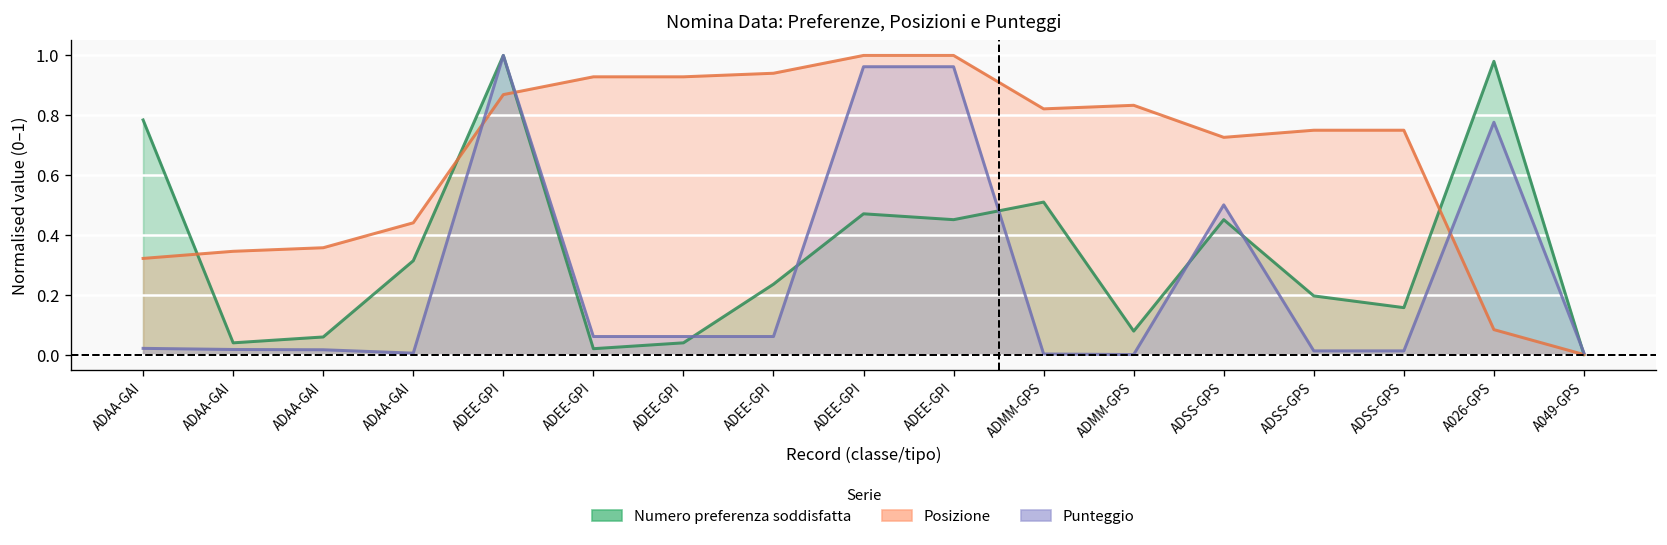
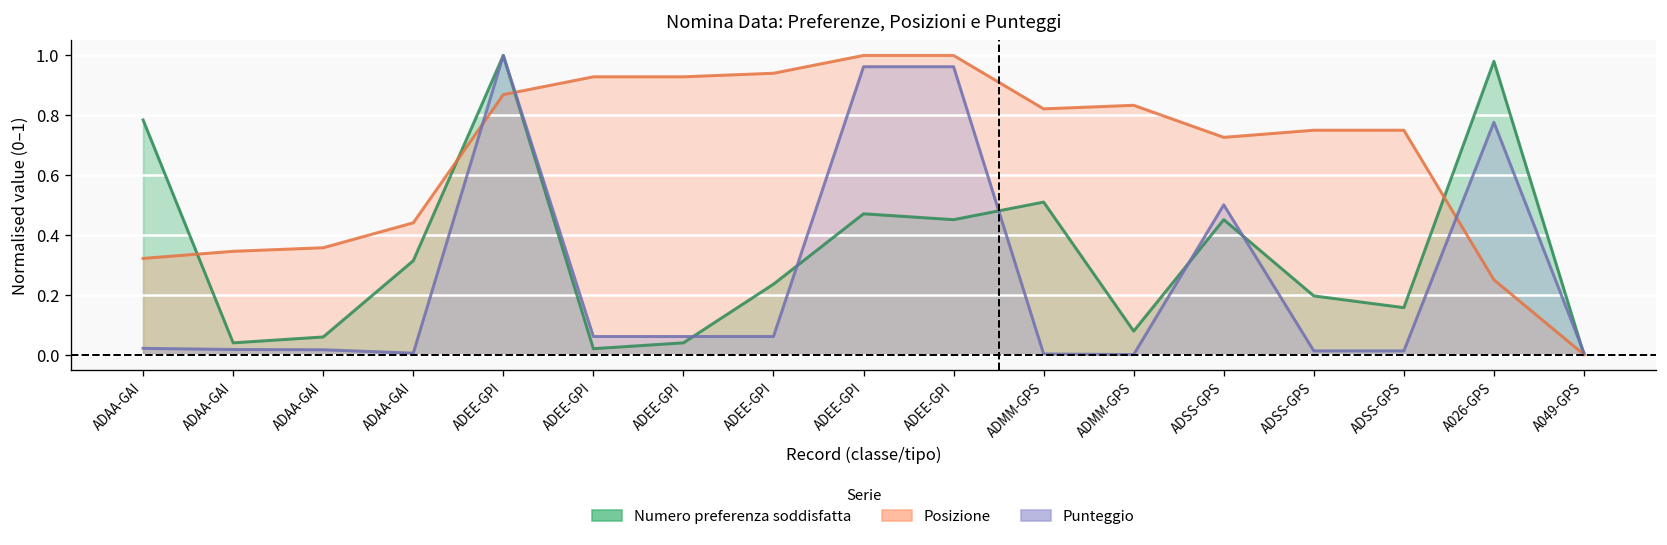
  {
    "Numero preferenza soddisfatta": {
      "A026-GPS": 0.98
    },
    "Posizione": {
-     "A026-GPS": 0.08
+     "A026-GPS": 0.25
    },
    "Punteggio": {
      "A026-GPS": 0.78
    }
  }
